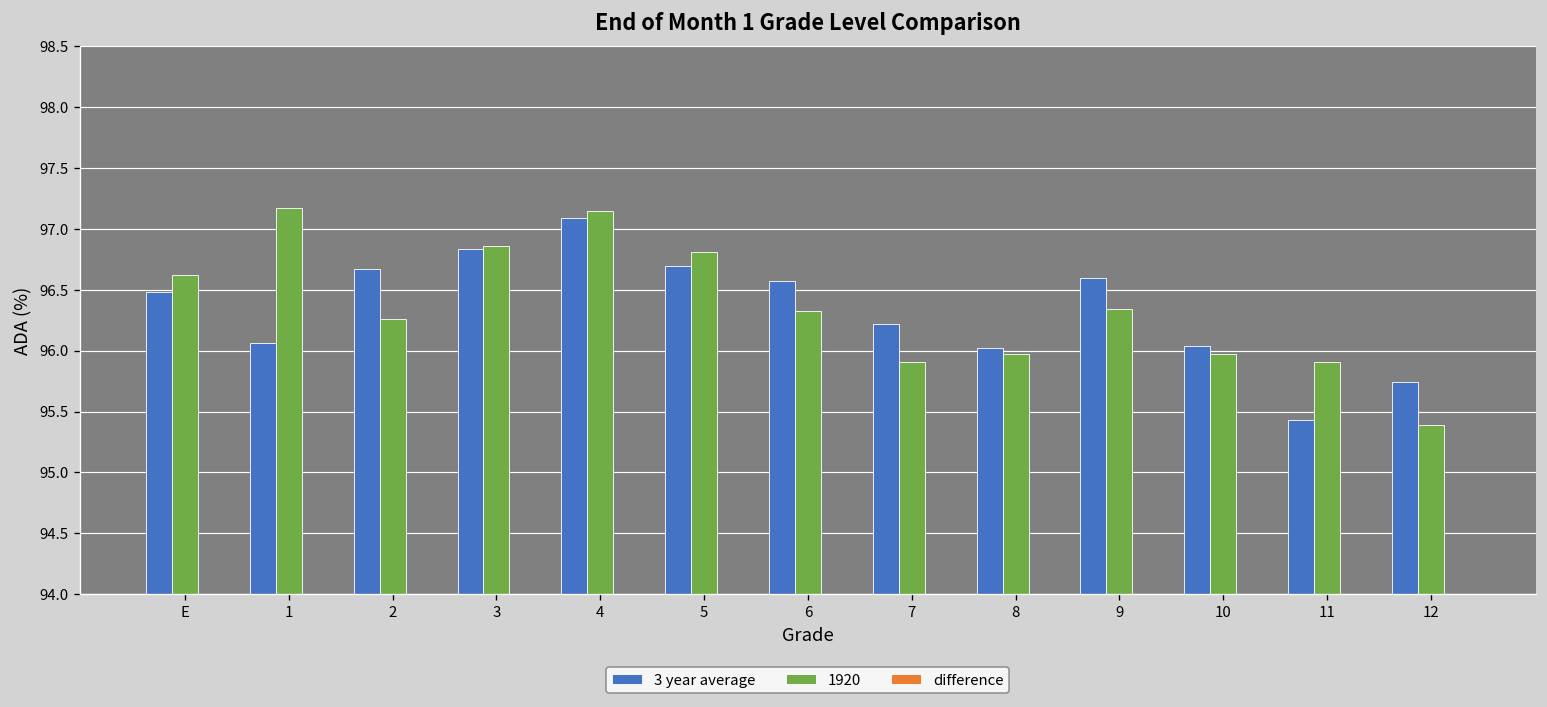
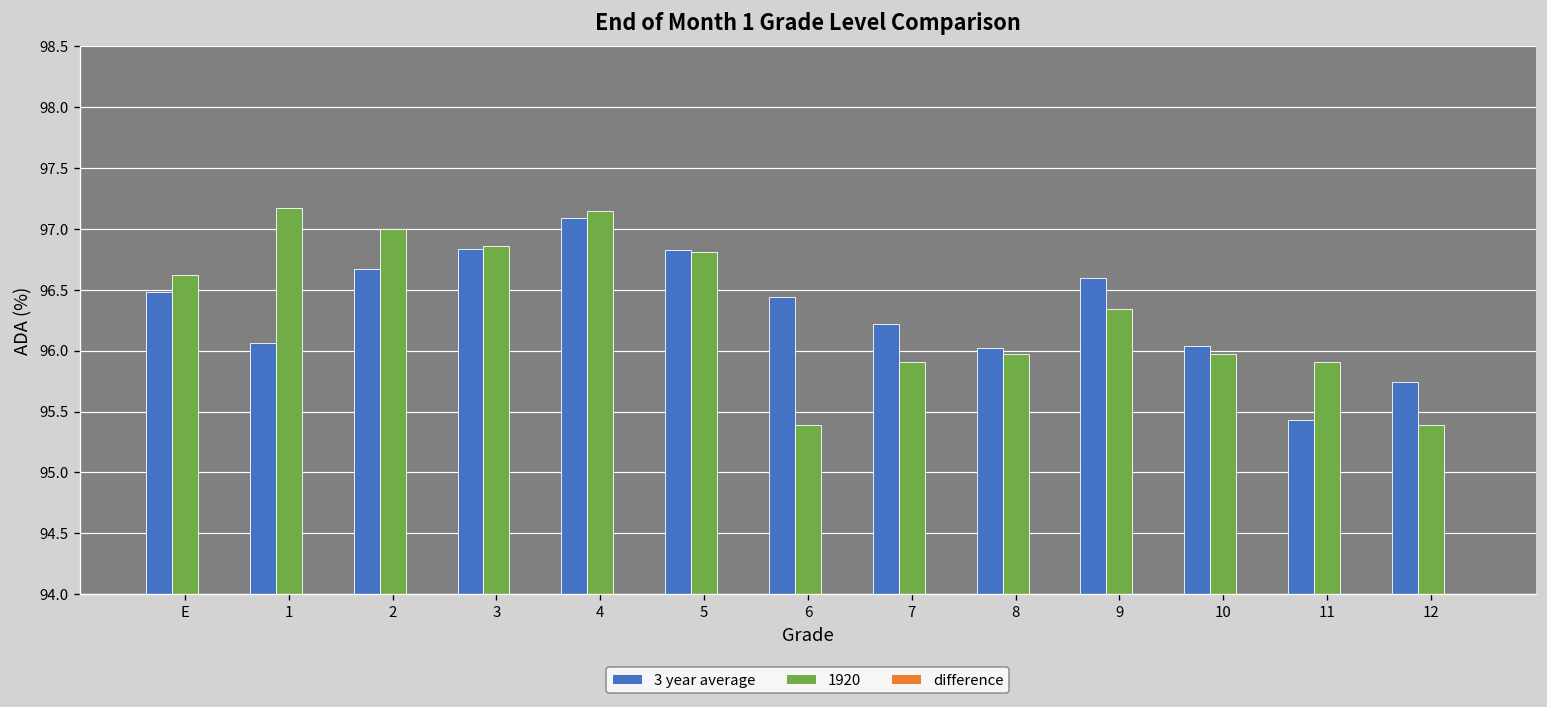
  {
    "3 year average": {
      "E": 96.48,
      "1": 96.06,
      "2": 96.67,
      "3": 96.84,
      "4": 97.09,
-     "5": 96.70,
-     "6": 96.57,
+     "5": 96.83,
+     "6": 96.44,
      "7": 96.22,
      "8": 96.02,
      "9": 96.60,
      "10": 96.04,
      "11": 95.43,
      "12": 95.74
    },
    "1920": {
      "E": 96.62,
      "1": 97.17,
-     "2": 96.26,
+     "2": 97.00,
      "3": 96.86,
      "4": 97.15,
      "5": 96.81,
-     "6": 96.33,
+     "6": 95.39,
      "7": 95.91,
      "8": 95.97,
      "9": 96.34,
      "10": 95.97,
      "11": 95.91,
      "12": 95.39
    }
  }
